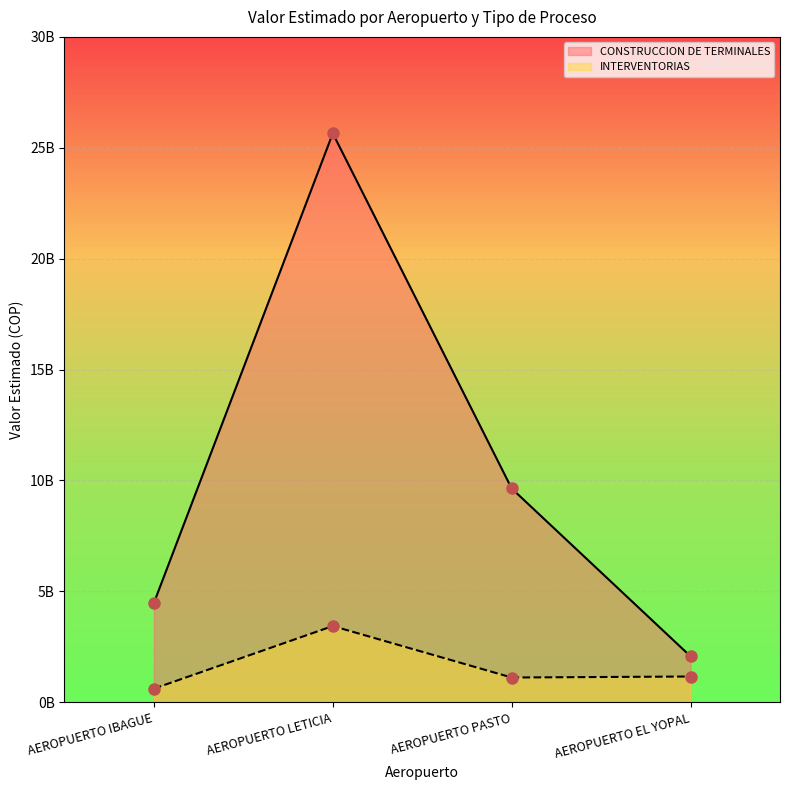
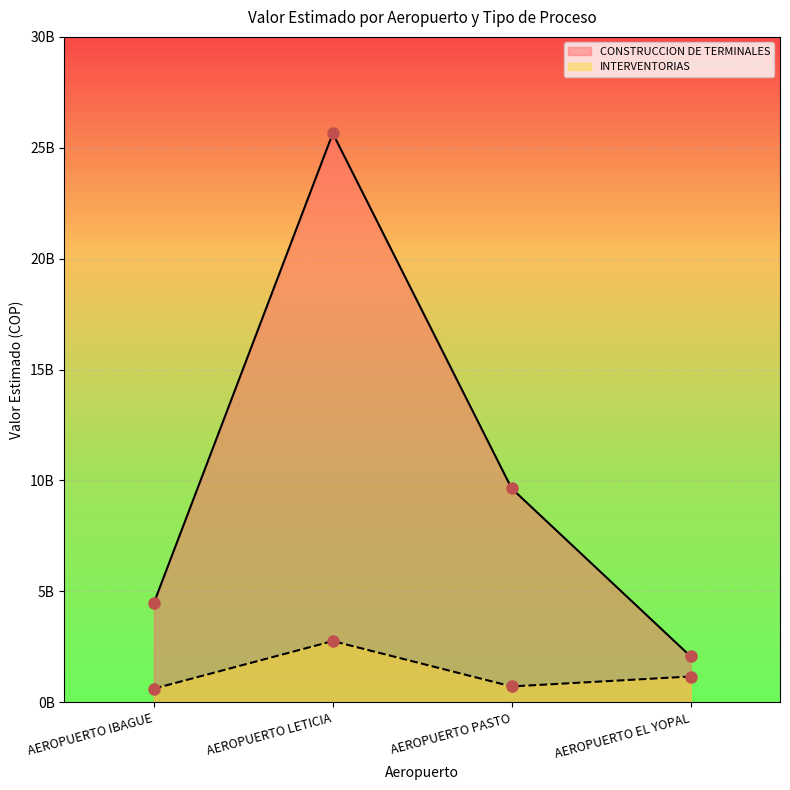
  {
    "INTERVENTORIAS": {
-     "AEROPUERTO LETICIA": 3400000000,
-     "AEROPUERTO PASTO": 1100000000
+     "AEROPUERTO LETICIA": 2800000000,
+     "AEROPUERTO PASTO": 700000000
    }
  }
